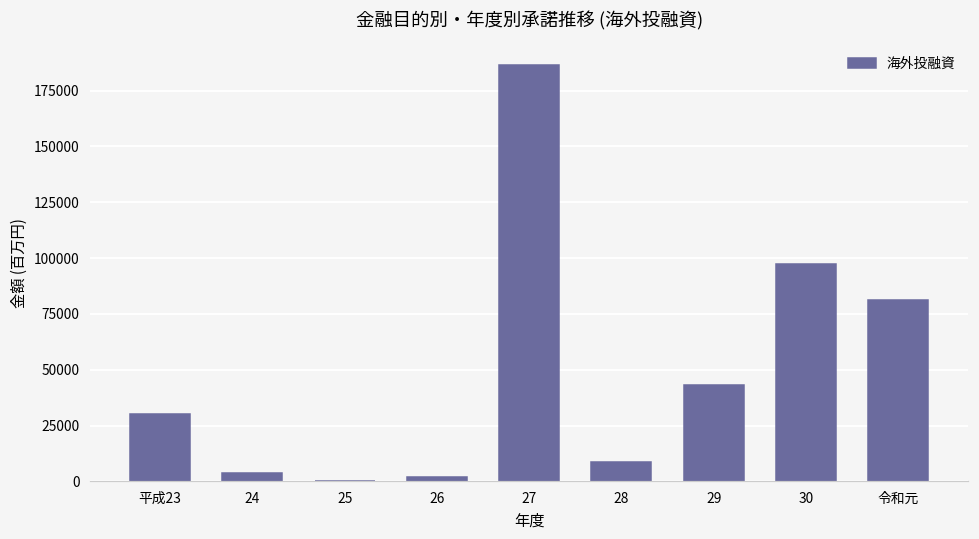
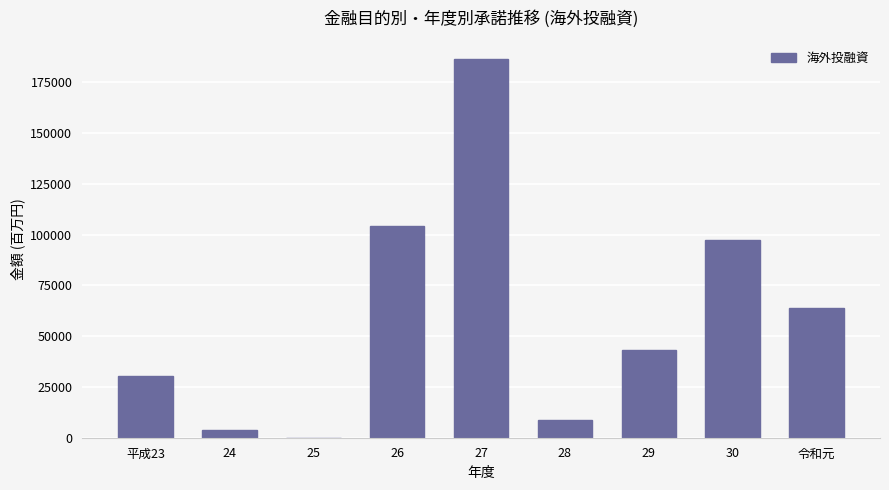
  {
    "平成23": 30000,
    "24": 4000,
-   "26": 2000,
+   "26": 104000,
    "27": 186000,
    "28": 9000,
    "29": 43000,
    "30": 97000,
-   "令和元": 81000
+   "令和元": 64000
  }
